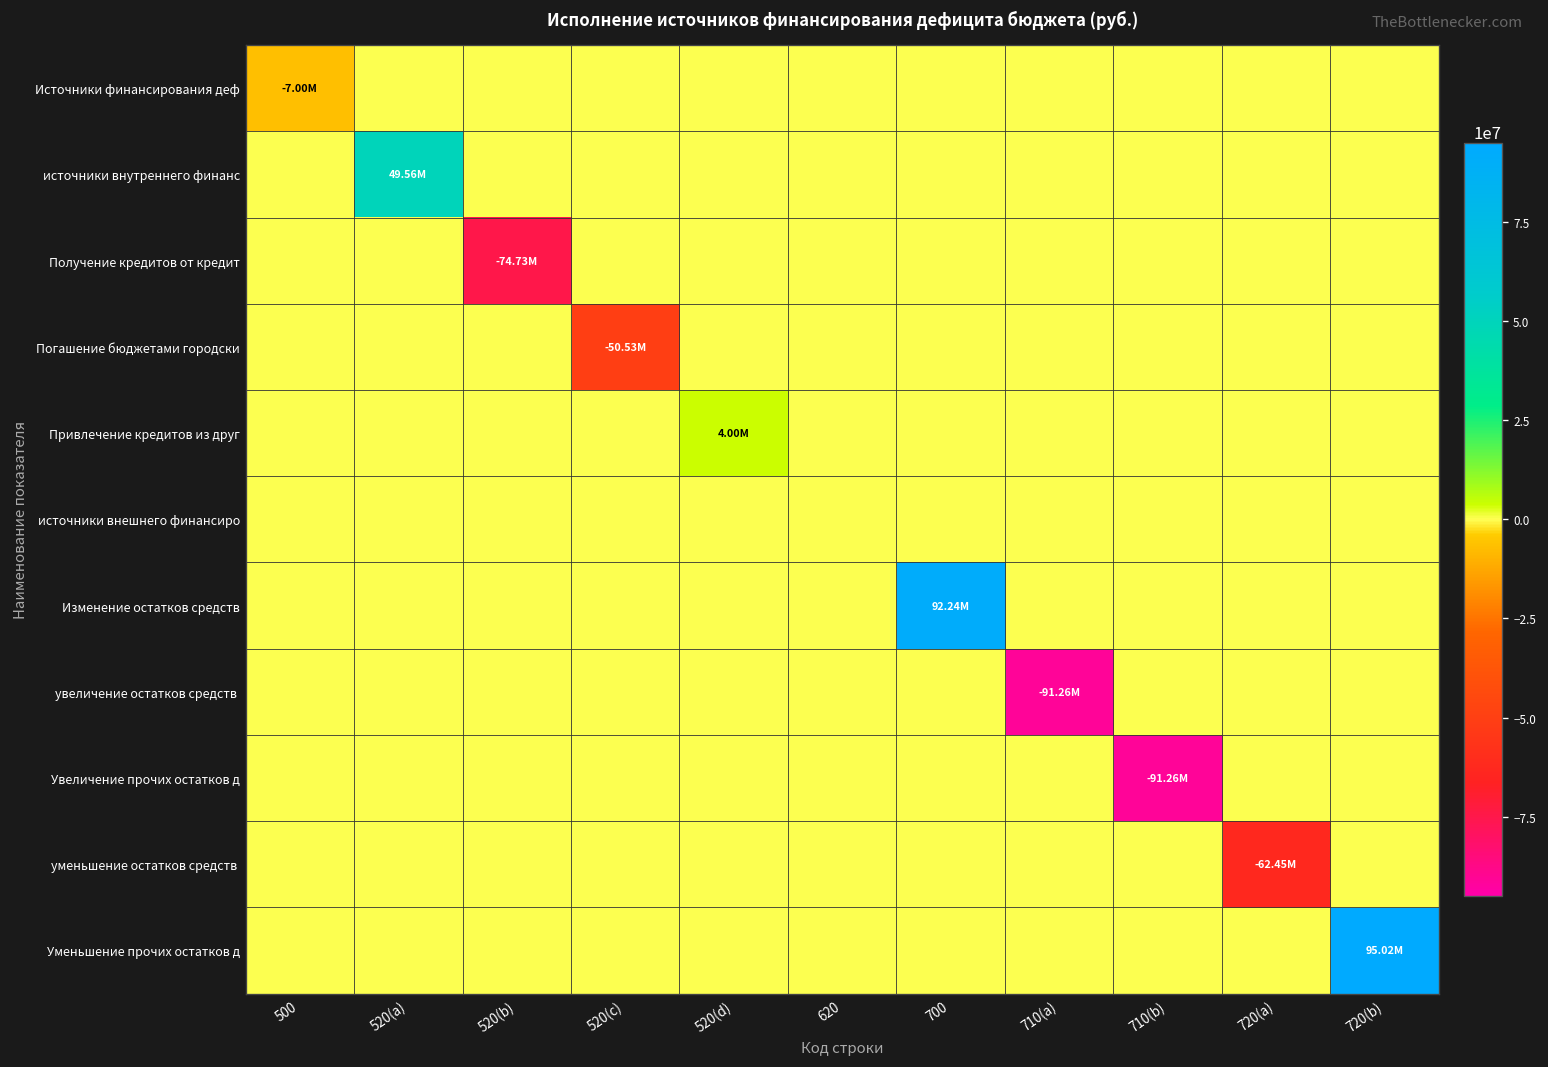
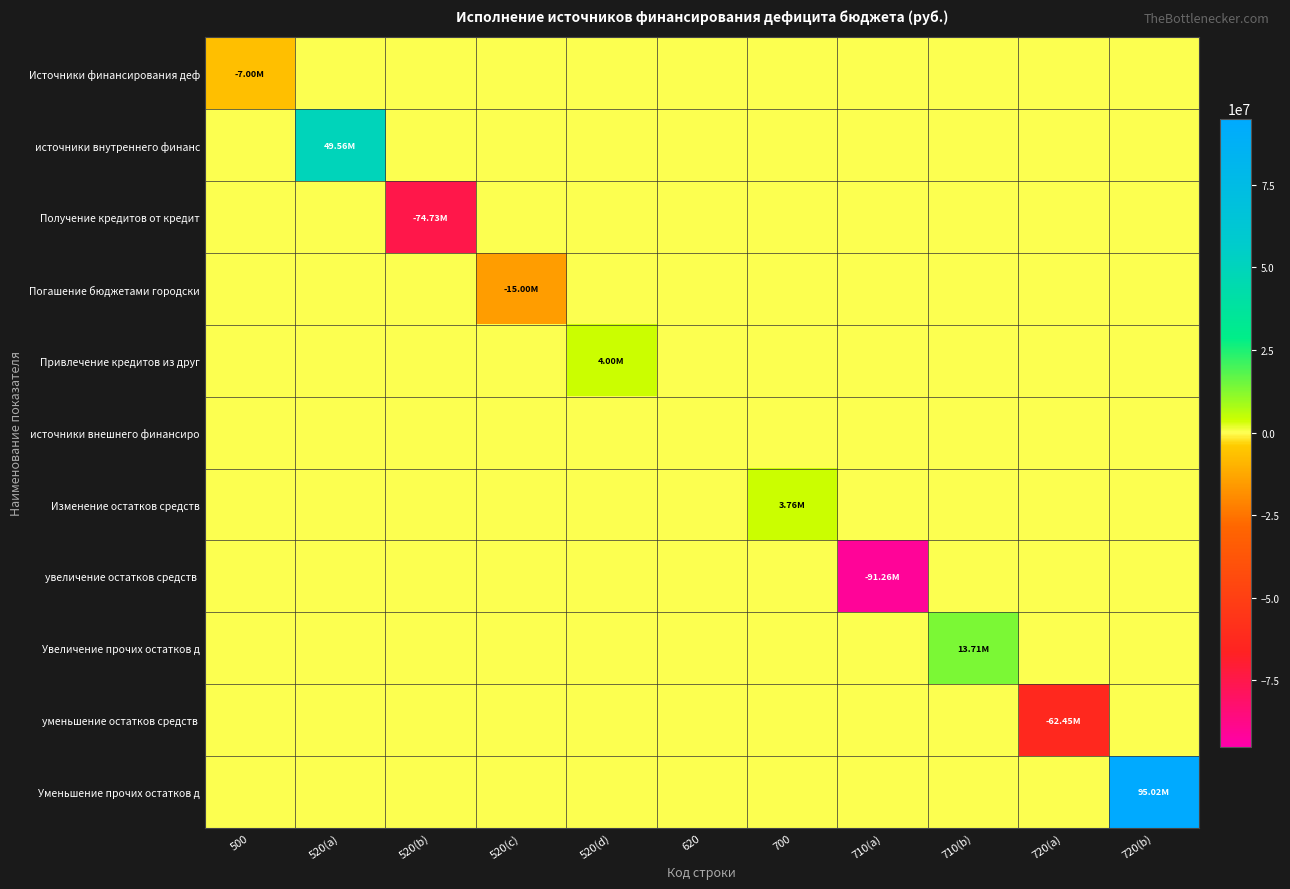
  {
    "Источники финансирования деф": {
      "500": "-7.00M"
    },
    "источники внутреннего финанс": {
      "520(a)": "49.56M"
    },
    "Получение кредитов от кредит": {
      "520(b)": "-74.73M"
    },
    "Погашение бюджетами городски": {
-     "520(c)": "-50.53M"
+     "520(c)": "-15.00M"
    },
    "Привлечение кредитов из друг": {
      "520(d)": "4.00M"
    },
    "Изменение остатков средств": {
-     "700": "92.24M"
+     "700": "3.76M"
    },
    "увеличение остатков средств": {
      "710(a)": "-91.26M"
    },
    "Увеличение прочих остатков д": {
-     "710(b)": "-91.26M"
+     "710(b)": "13.71M"
    },
    "уменьшение остатков средств": {
      "720(a)": "-62.45M"
    },
    "Уменьшение прочих остатков д": {
      "720(b)": "95.02M"
    }
  }
